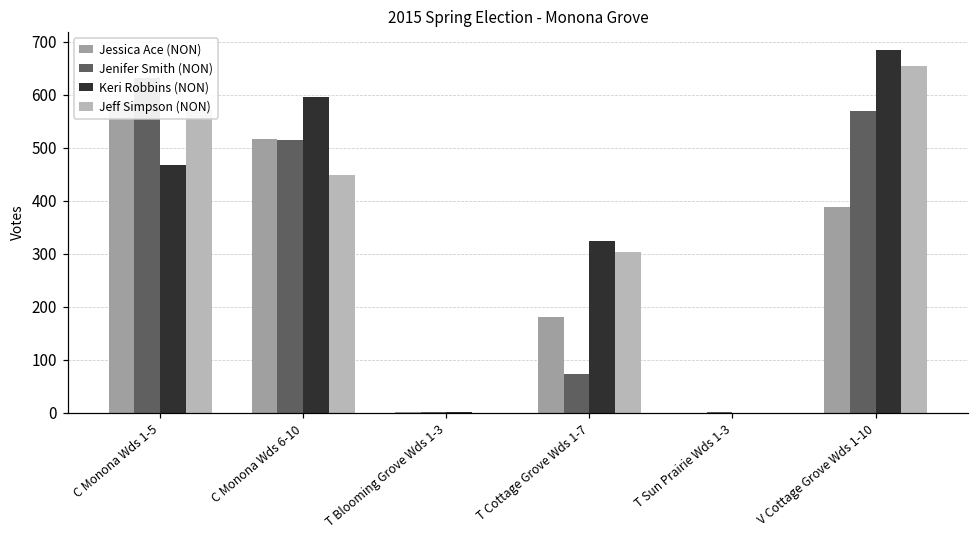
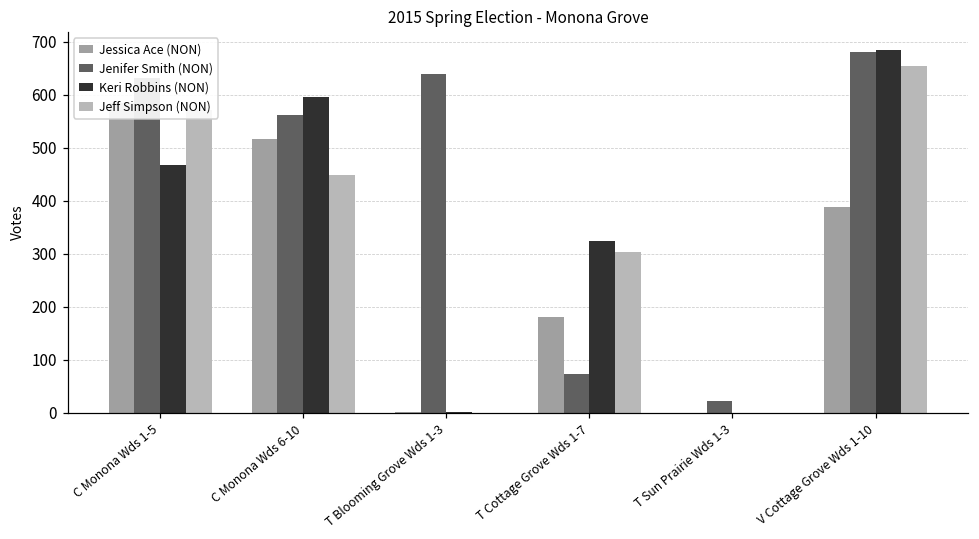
  {
    "Jenifer Smith (NON)": {
-     "C Monona Wds 6-10": 520,
-     "T Blooming Grove Wds 1-3": 0,
+     "C Monona Wds 6-10": 560,
+     "T Blooming Grove Wds 1-3": 640,
      "T Cottage Grove Wds 1-7": 70,
-     "T Sun Prairie Wds 1-3": 0,
-     "V Cottage Grove Wds 1-10": 570
+     "T Sun Prairie Wds 1-3": 20,
+     "V Cottage Grove Wds 1-10": 680
    },
    "Keri Robbins (NON)": {
      "C Monona Wds 1-5": 470,
      "C Monona Wds 6-10": 600,
      "T Cottage Grove Wds 1-7": 330,
      "T Sun Prairie Wds 1-3": 0,
      "V Cottage Grove Wds 1-10": 680
    }
  }
